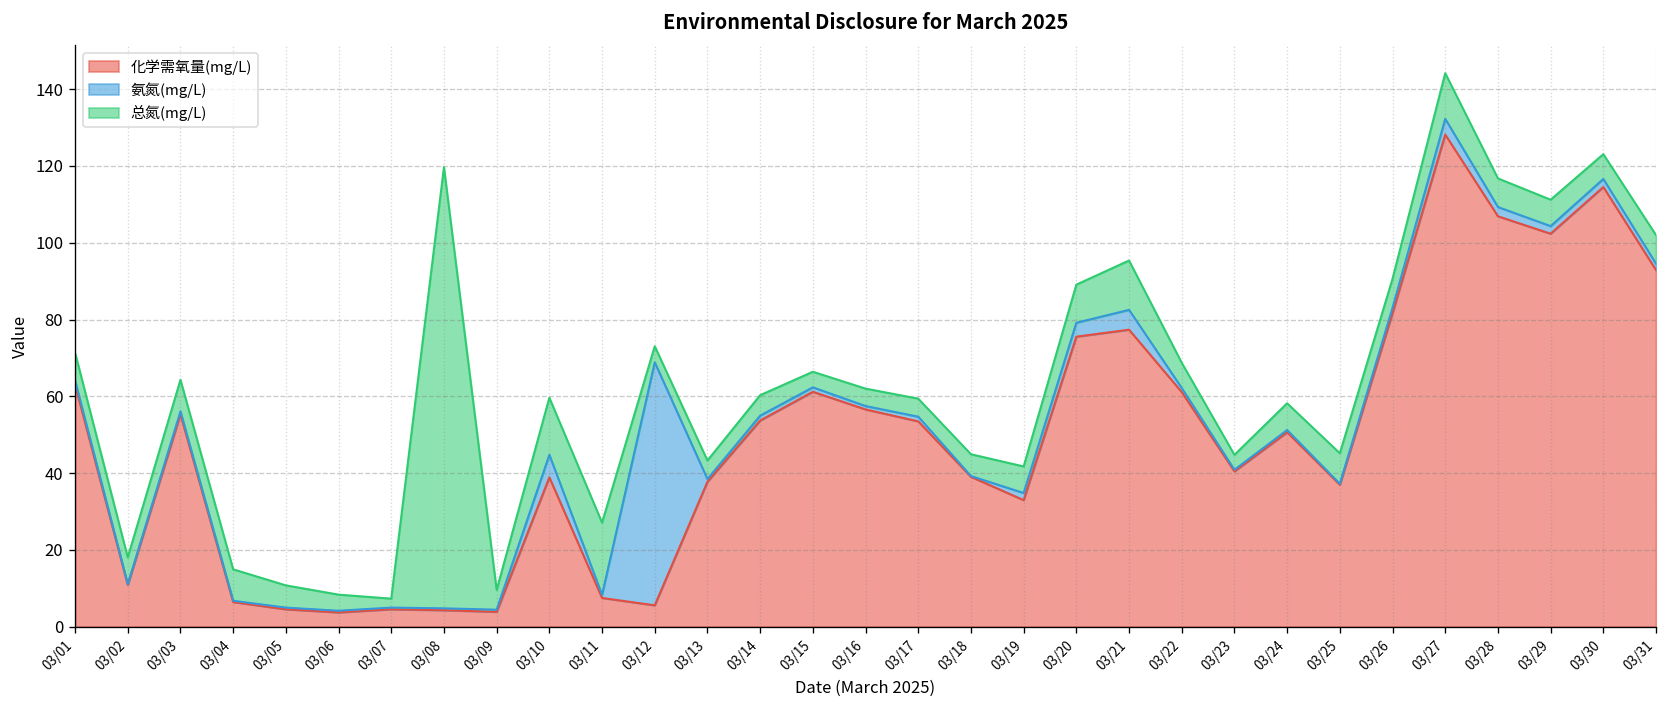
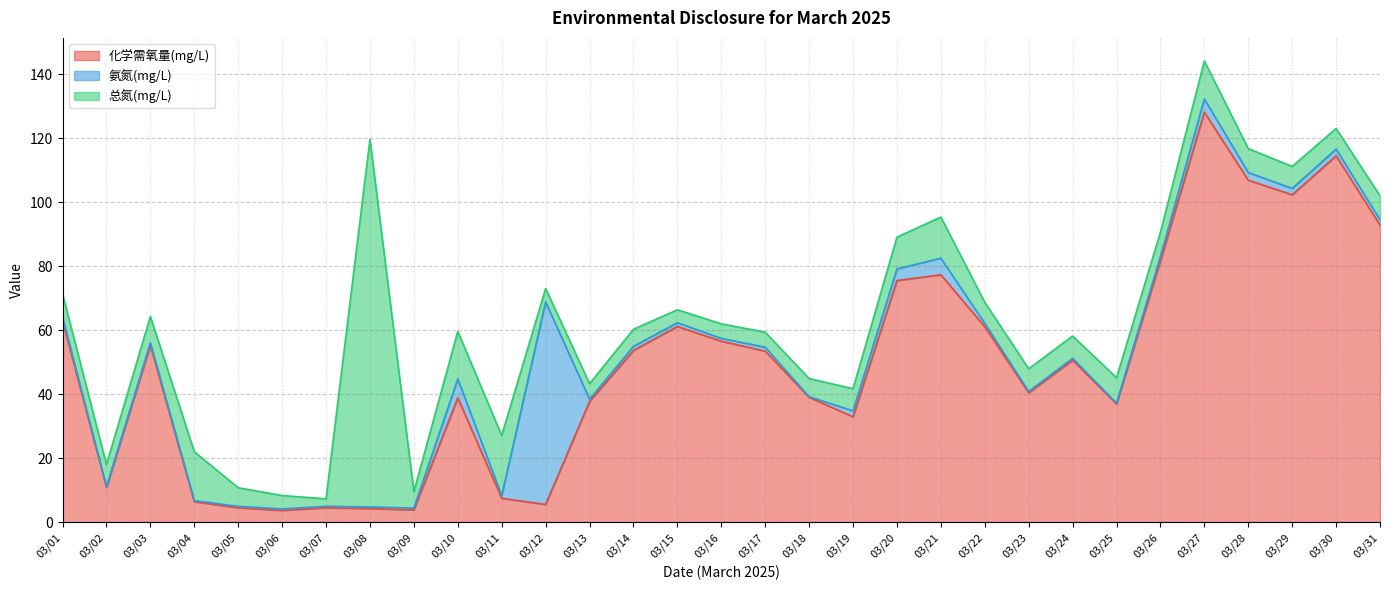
  {
    "化学需氧量(mg/L)": {
      "03/01": 63,
      "03/10": 39,
      "03/11": 7,
      "03/12": 6,
      "03/14": 54,
      "03/15": 61,
      "03/16": 57,
      "03/17": 53,
      "03/19": 33,
      "03/20": 76,
      "03/21": 77,
      "03/22": 61,
      "03/26": 82,
      "03/27": 128,
      "03/28": 107,
      "03/29": 102,
      "03/30": 115,
      "03/31": 93
    },
    "氨氮(mg/L)": {
      "03/01": 1,
      "03/10": 6,
      "03/11": 1,
      "03/12": 63,
      "03/14": 1,
      "03/15": 1,
      "03/16": 1,
      "03/17": 1,
      "03/19": 2,
      "03/20": 4,
      "03/21": 5,
      "03/22": 1,
      "03/26": 1,
      "03/27": 4,
      "03/28": 2,
      "03/29": 2,
      "03/30": 2,
      "03/31": 2
    },
    "总氮(mg/L)": {
      "03/01": 7,
      "03/02": 7,
      "03/03": 8,
-     "03/04": 8,
+     "03/04": 15,
      "03/05": 6,
      "03/06": 4,
      "03/07": 2,
      "03/08": 115,
      "03/09": 5,
      "03/10": 15,
      "03/11": 19,
      "03/12": 4,
      "03/13": 5,
      "03/14": 5,
      "03/15": 4,
      "03/16": 5,
      "03/17": 5,
      "03/18": 6,
      "03/19": 7,
      "03/20": 10,
      "03/21": 13,
      "03/22": 7,
-     "03/23": 4,
+     "03/23": 7,
      "03/24": 7,
      "03/25": 8,
      "03/26": 8,
      "03/27": 12,
      "03/28": 7,
      "03/29": 7,
      "03/30": 6,
      "03/31": 7
    }
  }
